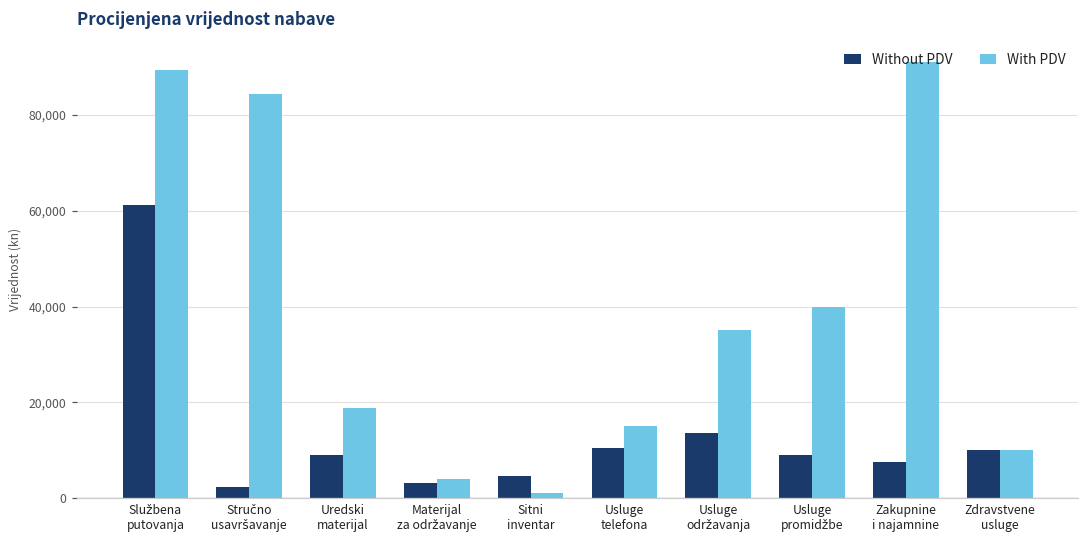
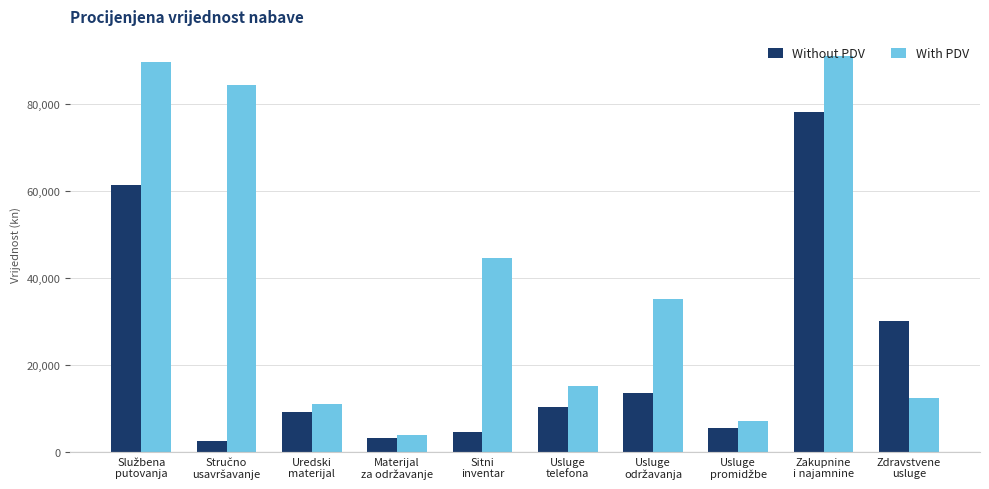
  {
    "Without PDV": {
      "Službena putovanja": "61,000",
      "Stručno usavršavanje": "2,000",
      "Uredski materijal": "9,000",
      "Materijal za održavanje": "3,000",
      "Sitni inventar": "5,000",
      "Usluge telefona": "10,000",
      "Usluge održavanja": "14,000",
-     "Usluge promidžbe": "9,000",
-     "Zakupnine i najamnine": "8,000",
-     "Zdravstvene usluge": "10,000"
+     "Usluge promidžbe": "6,000",
+     "Zakupnine i najamnine": "78,000",
+     "Zdravstvene usluge": "30,000"
    },
    "With PDV": {
      "Službena putovanja": "89,000",
      "Stručno usavršavanje": "84,000",
-     "Uredski materijal": "19,000",
+     "Uredski materijal": "11,000",
      "Materijal za održavanje": "4,000",
-     "Sitni inventar": "1,000",
+     "Sitni inventar": "45,000",
      "Usluge telefona": "15,000",
      "Usluge održavanja": "35,000",
-     "Usluge promidžbe": "40,000",
+     "Usluge promidžbe": "7,000",
      "Zakupnine i najamnine": "91,000",
-     "Zdravstvene usluge": "10,000"
+     "Zdravstvene usluge": "12,000"
    }
  }
